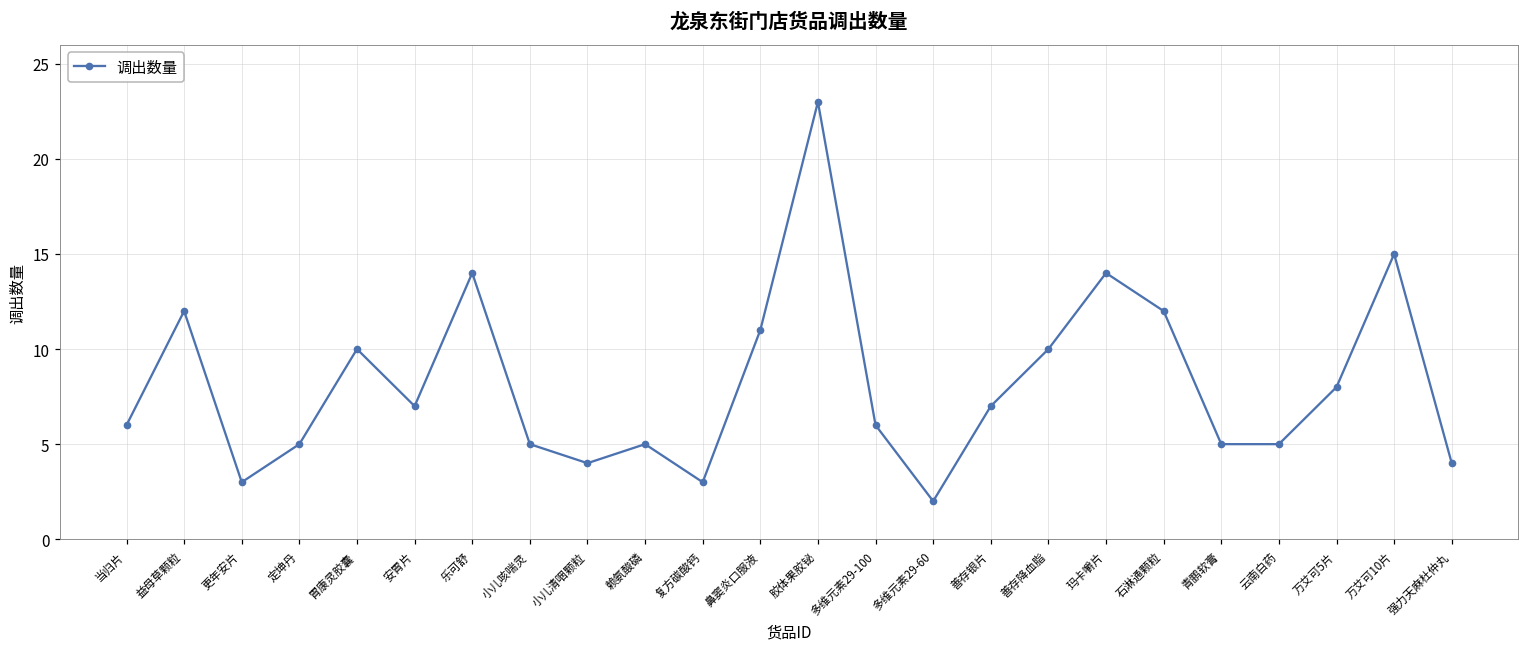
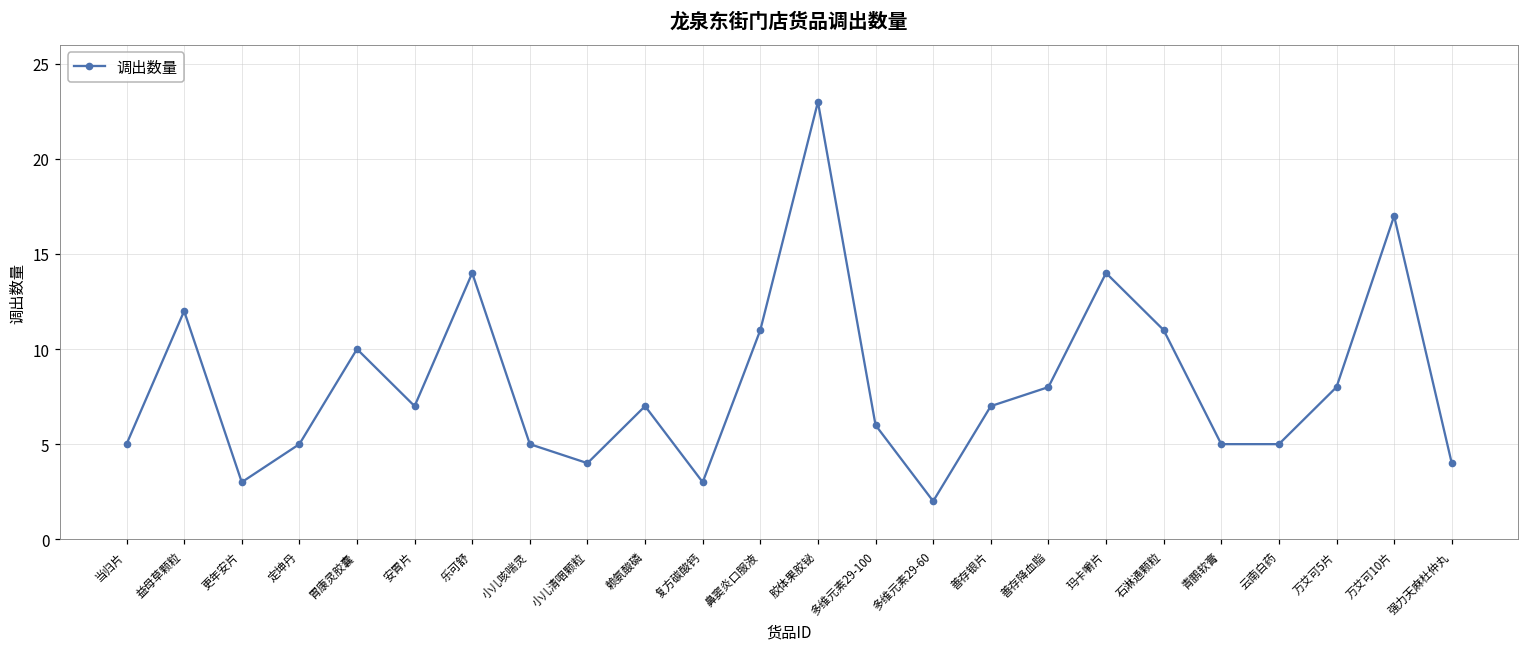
  {
-   "当归片": 6,
+   "当归片": 5,
    "益母草颗粒": 12,
    "更年安片": 3,
    "定坤丹": 5,
    "胃康灵胶囊": 10,
    "安胃片": 7,
    "乐可舒": 14,
    "小儿咳喘灵": 5,
    "小儿清咽颗粒": 4,
-   "赖氨酸磷": 5,
+   "赖氨酸磷": 7,
    "复方碳酸钙": 3,
    "鼻窦炎口服液": 11,
    "胶体果胶铋": 23,
    "多维元素29-100": 6,
    "多维元素29-60": 2,
    "善存银片": 7,
-   "善存降血脂": 10,
+   "善存降血脂": 8,
    "玛卡嚼片": 14,
-   "石淋通颗粒": 12,
+   "石淋通颗粒": 11,
    "青鹏软膏": 5,
    "云南白药": 5,
    "万艾可5片": 8,
-   "万艾可10片": 15,
+   "万艾可10片": 17,
    "强力天麻杜仲丸": 4
  }
